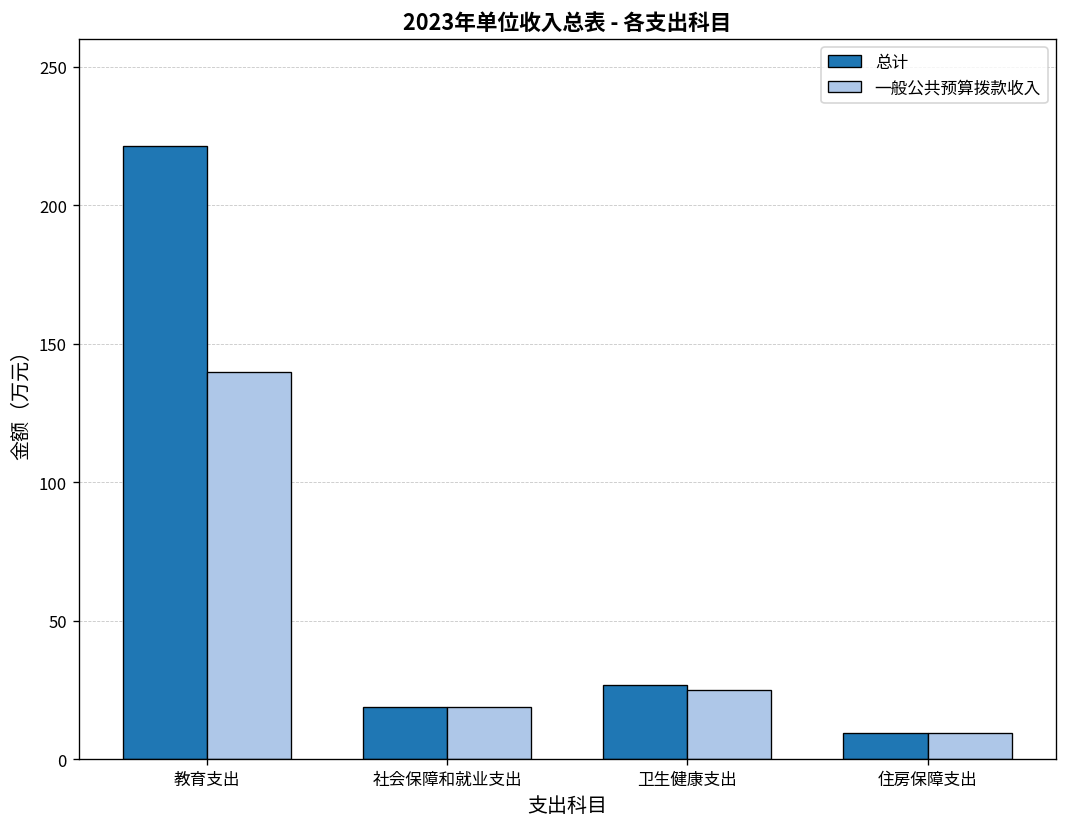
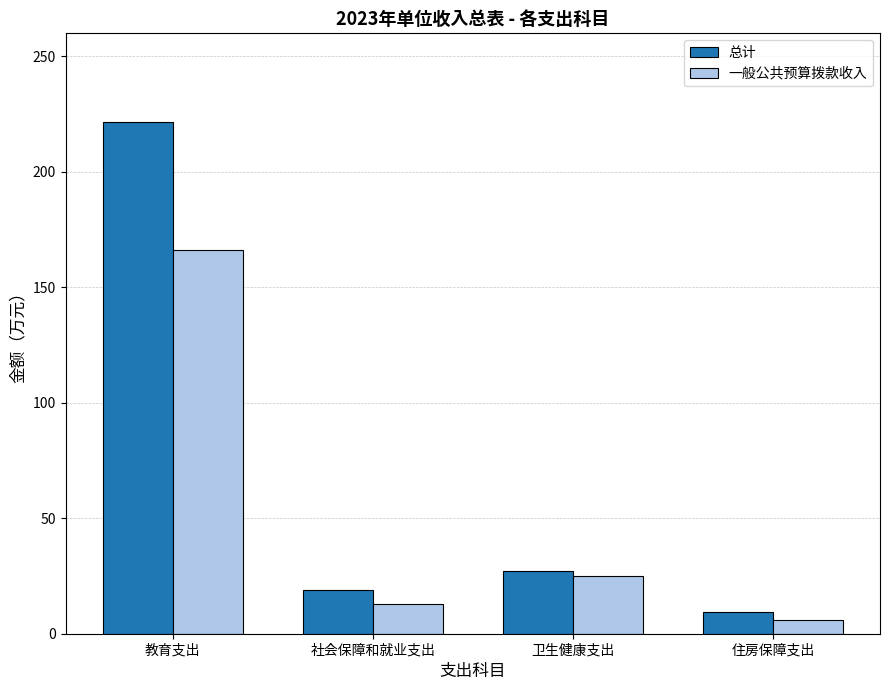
  {
    "总计": {
      "教育支出": 222,
      "社会保障和就业支出": 19,
      "卫生健康支出": 27,
      "住房保障支出": 9
    },
    "一般公共预算拨款收入": {
-     "教育支出": 140,
-     "社会保障和就业支出": 19,
+     "教育支出": 166,
+     "社会保障和就业支出": 13,
      "卫生健康支出": 25,
-     "住房保障支出": 9
+     "住房保障支出": 6
    }
  }
